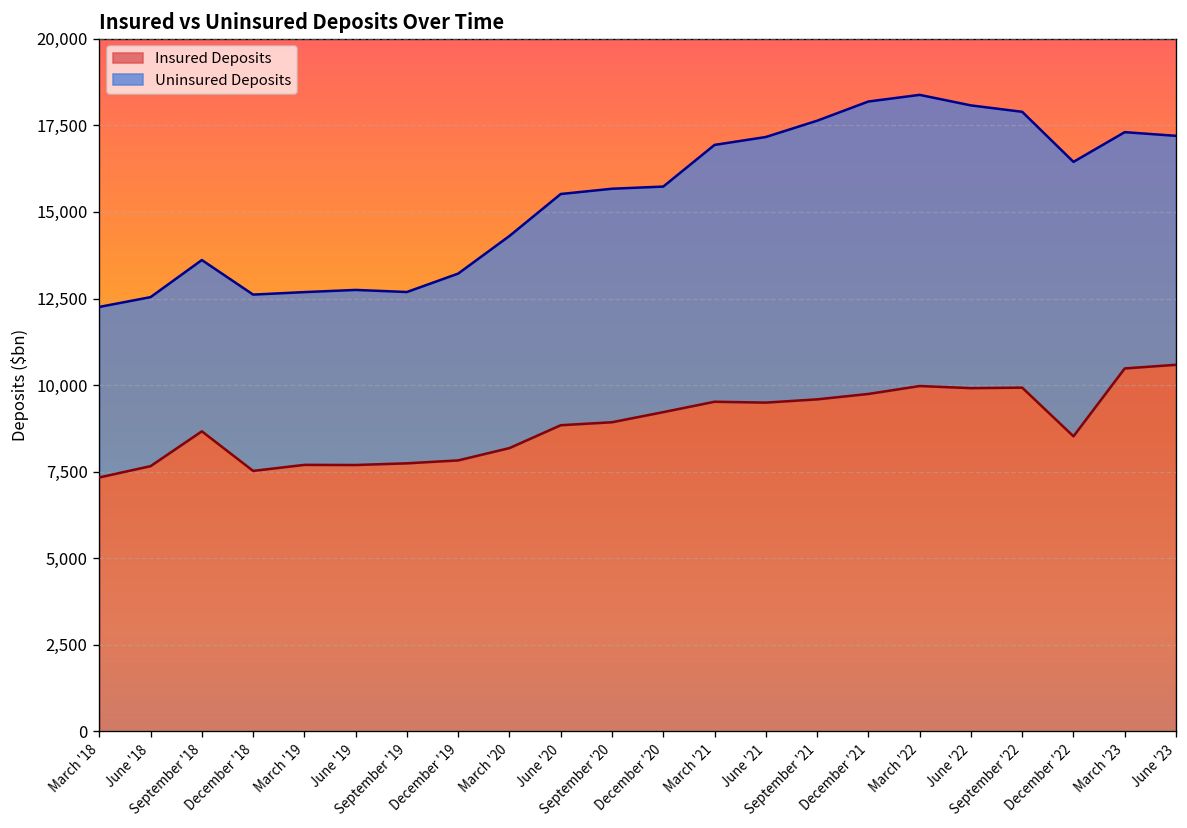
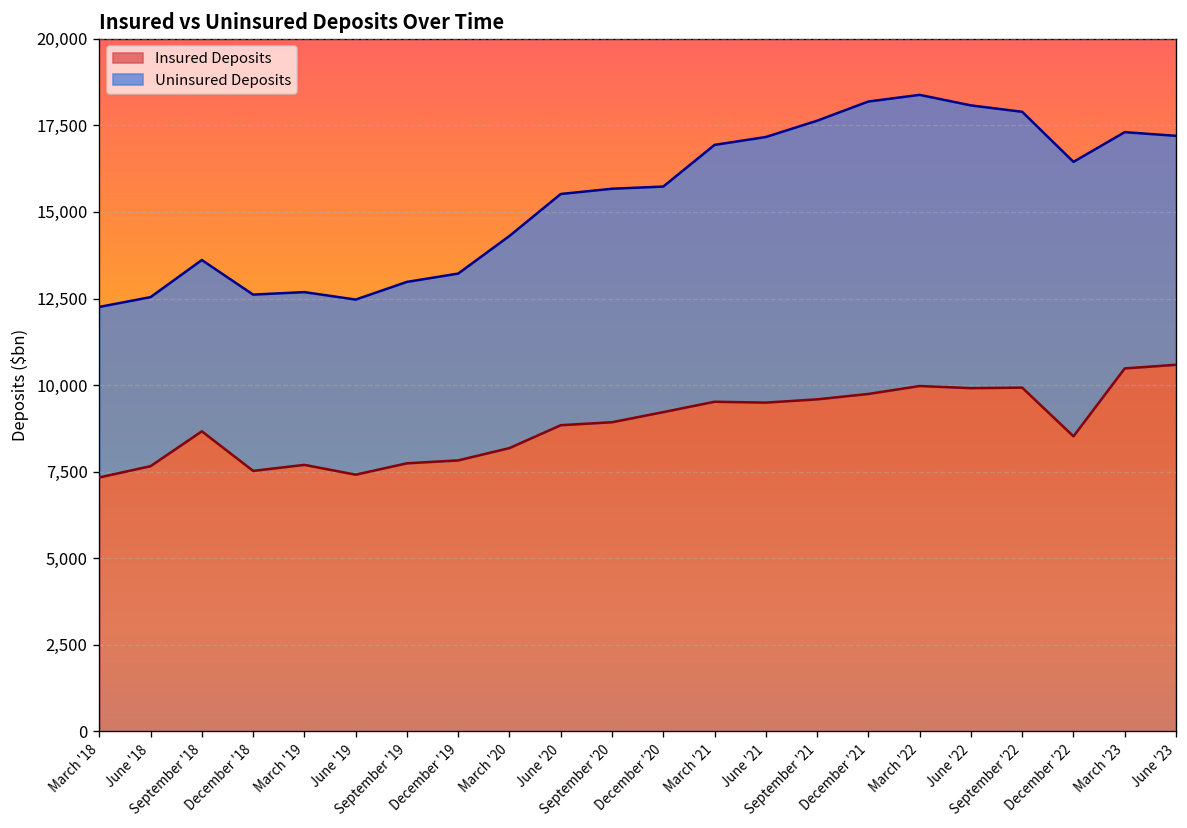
  {
    "Insured Deposits": {
      "March '18": "7,300",
      "June '18": "7,700",
      "September '18": "8,700",
      "December '18": "7,500",
      "March '19": "7,700",
-     "June '19": "7,700",
+     "June '19": "7,400",
      "September '19": "7,700",
      "December '19": "7,800",
      "March '20": "8,200",
      "June '20": "8,800",
      "September '20": "8,900",
      "December '20": "9,200",
      "March '21": "9,500",
      "June '21": "9,500",
      "September '21": "9,600",
      "December '21": "9,700",
      "March '22": "10,000",
      "June '22": "9,900",
      "September '22": "9,900",
      "December '22": "8,500",
      "March '23": "10,500",
      "June '23": "10,600"
    },
    "Uninsured Deposits": {
      "March '18": "4,900",
      "June '18": "4,900",
      "September '18": "4,900",
      "December '18": "5,100",
      "March '19": "5,000",
      "June '19": "5,100",
-     "September '19": "4,900",
+     "September '19": "5,200",
      "December '19": "5,400",
      "March '20": "6,100",
      "June '20": "6,700",
      "September '20": "6,700",
      "December '20": "6,500",
      "March '21": "7,400",
      "June '21": "7,700",
      "September '21": "8,000",
      "December '21": "8,400",
      "March '22": "8,400",
      "June '22": "8,200",
      "September '22": "8,000",
      "December '22": "7,900",
      "March '23": "6,800",
      "June '23": "6,600"
    }
  }
